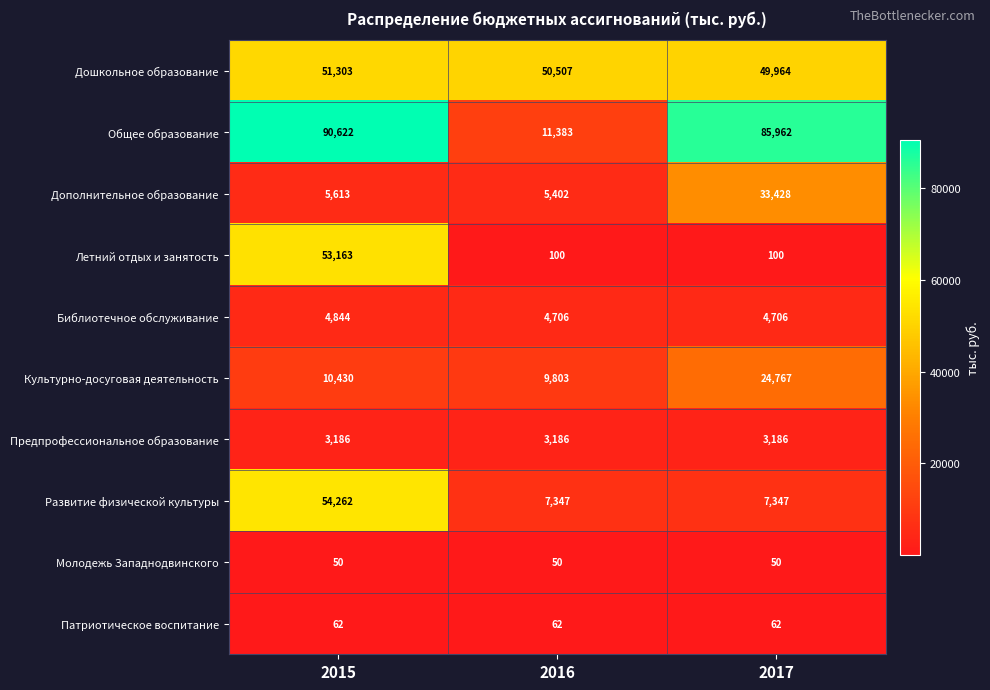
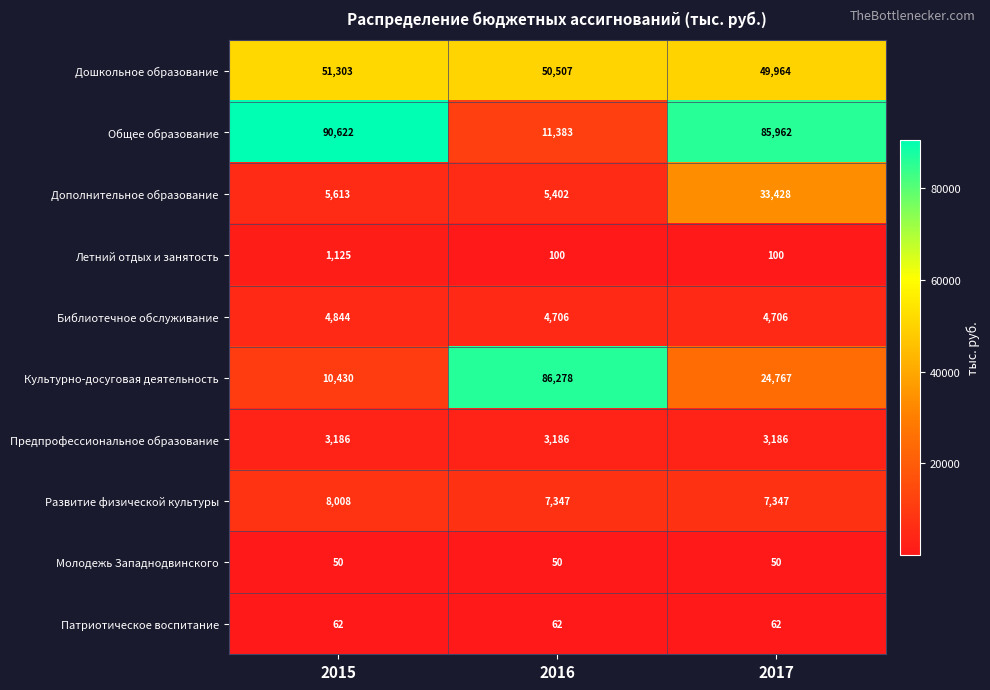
  {
    "Дошкольное образование": {
      "2015": "51,303",
      "2016": "50,507",
      "2017": "49,964"
    },
    "Общее образование": {
      "2015": "90,622",
      "2016": "11,383",
      "2017": "85,962"
    },
    "Дополнительное образование": {
      "2015": "5,613",
      "2016": "5,402",
      "2017": "33,428"
    },
    "Летний отдых и занятость": {
-     "2015": "53,163",
+     "2015": "1,125",
      "2016": "100",
      "2017": "100"
    },
    "Библиотечное обслуживание": {
      "2015": "4,844",
      "2016": "4,706",
      "2017": "4,706"
    },
    "Культурно-досуговая деятельность": {
      "2015": "10,430",
-     "2016": "9,803",
+     "2016": "86,278",
      "2017": "24,767"
    },
    "Предпрофессиональное образование": {
      "2015": "3,186",
      "2016": "3,186",
      "2017": "3,186"
    },
    "Развитие физической культуры": {
-     "2015": "54,262",
+     "2015": "8,008",
      "2016": "7,347",
      "2017": "7,347"
    },
    "Молодежь Западнодвинского": {
      "2015": "50",
      "2016": "50",
      "2017": "50"
    },
    "Патриотическое воспитание": {
      "2015": "62",
      "2016": "62",
      "2017": "62"
    }
  }
